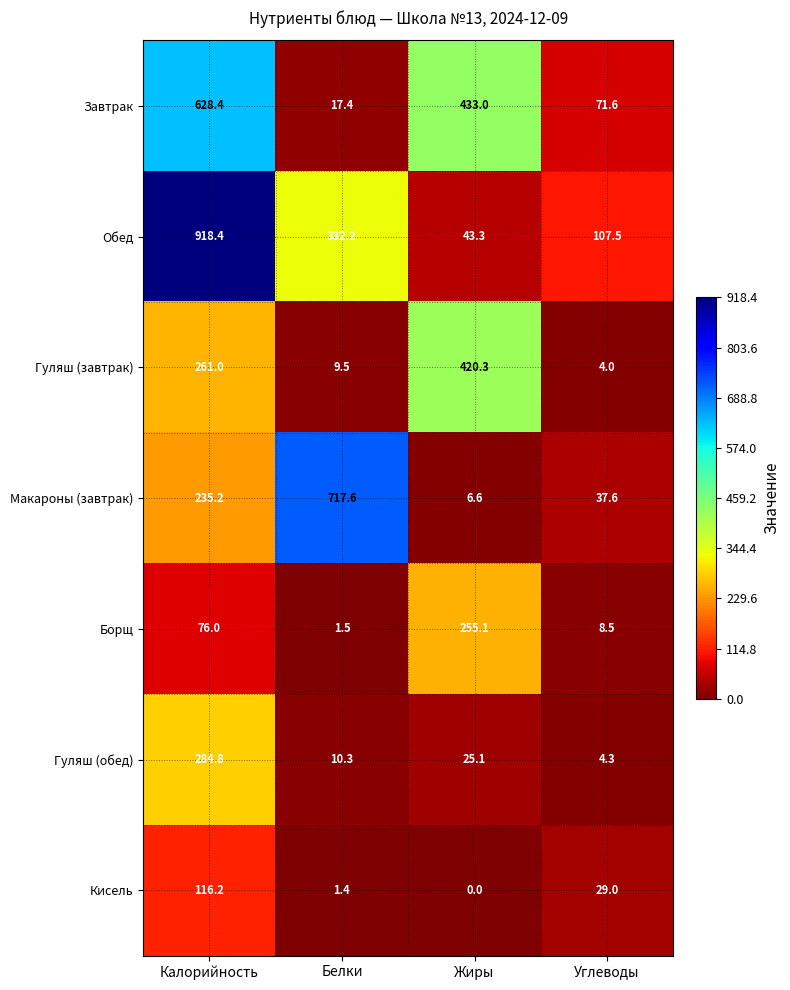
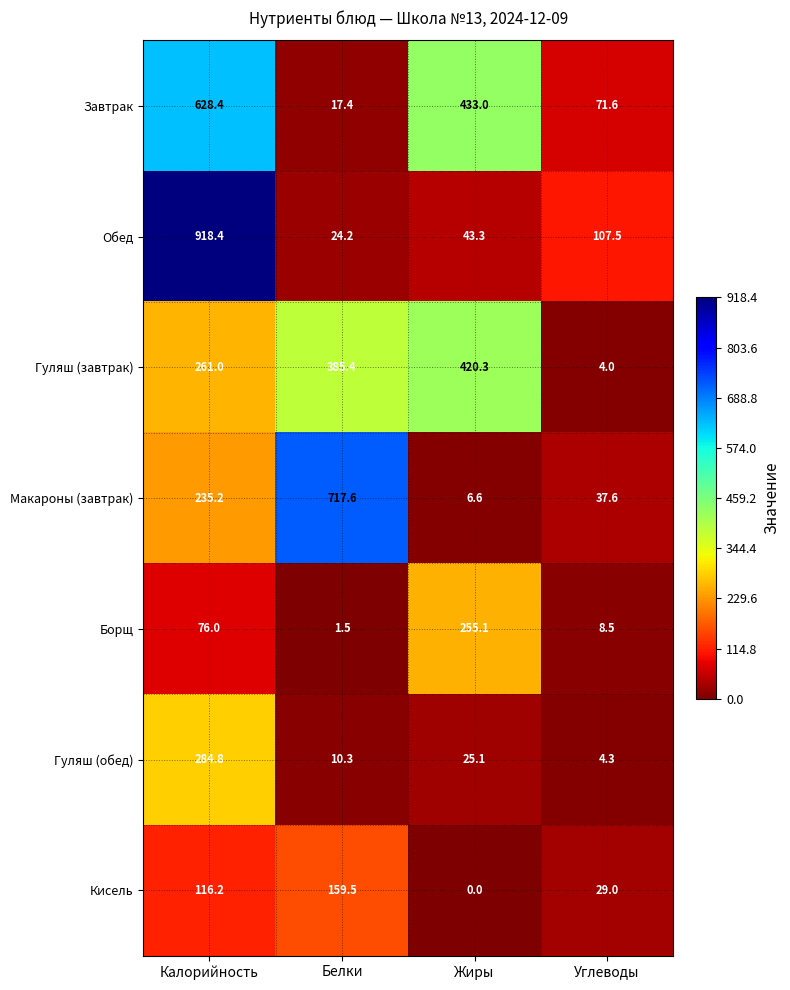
  {
    "Завтрак": {
      "Калорийность": 628.4,
      "Белки": 17.4,
      "Жиры": 433.0,
      "Углеводы": 71.6
    },
    "Обед": {
      "Калорийность": 918.4,
-     "Белки": 332.2,
+     "Белки": 24.2,
      "Жиры": 43.3,
      "Углеводы": 107.5
    },
    "Гуляш (завтрак)": {
      "Калорийность": 261.0,
-     "Белки": 9.5,
+     "Белки": 385.4,
      "Жиры": 420.3,
      "Углеводы": 4.0
    },
    "Макароны (завтрак)": {
      "Калорийность": 235.2,
      "Белки": 717.6,
      "Жиры": 6.6,
      "Углеводы": 37.6
    },
    "Борщ": {
      "Калорийность": 76.0,
      "Белки": 1.5,
      "Жиры": 255.1,
      "Углеводы": 8.5
    },
    "Гуляш (обед)": {
      "Калорийность": 284.8,
      "Белки": 10.3,
      "Жиры": 25.1,
      "Углеводы": 4.3
    },
    "Кисель": {
      "Калорийность": 116.2,
-     "Белки": 1.4,
+     "Белки": 159.5,
      "Жиры": 0.0,
      "Углеводы": 29.0
    }
  }
